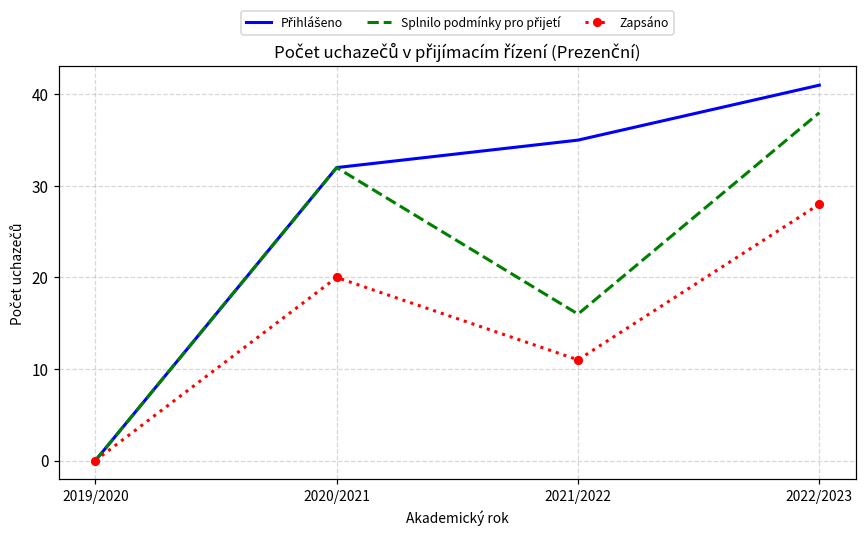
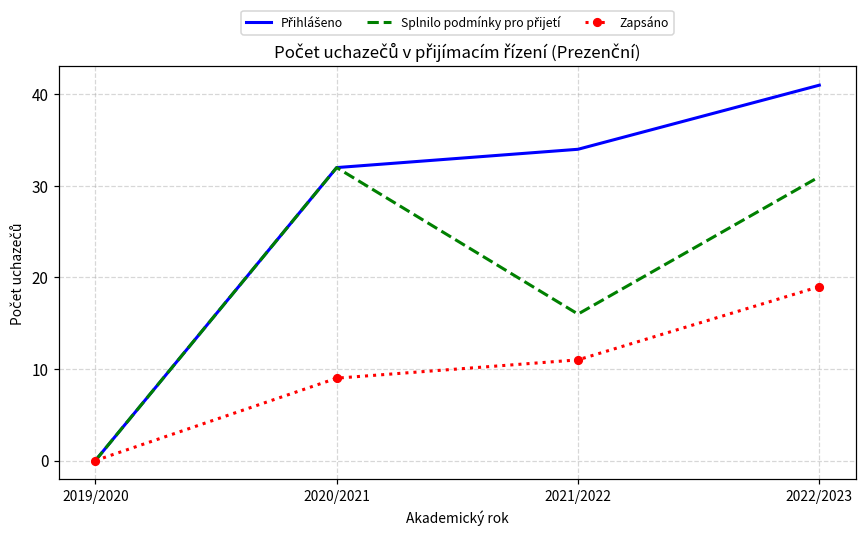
  {
    "Přihlášeno": {
-     "2021/2022": 35,
+     "2021/2022": 34,
      "2022/2023": 41
    },
    "Splnilo podmínky pro přijetí": {
      "2021/2022": 16,
-     "2022/2023": 38
+     "2022/2023": 31
    },
    "Zapsáno": {
-     "2020/2021": 20,
+     "2020/2021": 9,
      "2021/2022": 11,
-     "2022/2023": 28
+     "2022/2023": 19
    }
  }
